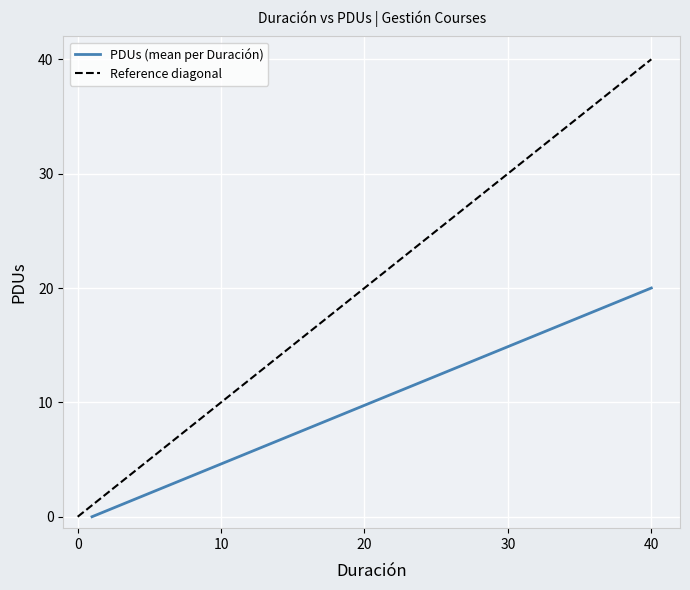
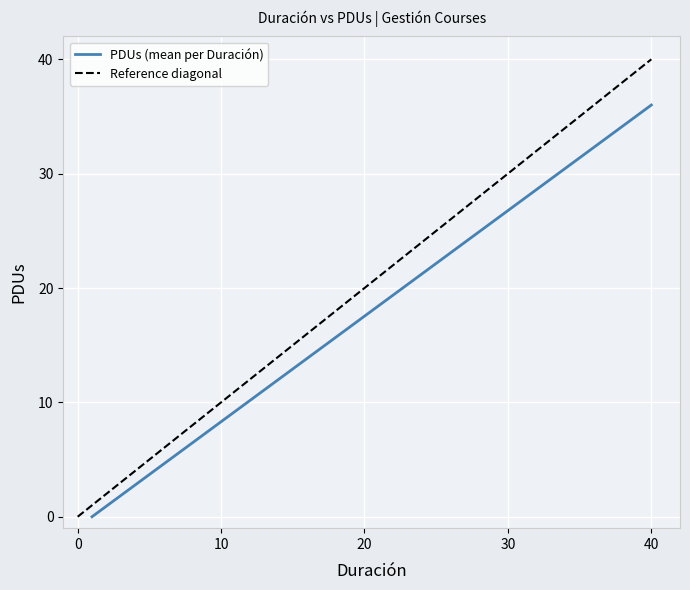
  {
    "PDUs (mean per Duración)": {
-     "40": 20
+     "40": 36
    },
    "Reference diagonal": {
      "0": 0,
      "40": 40
    }
  }
